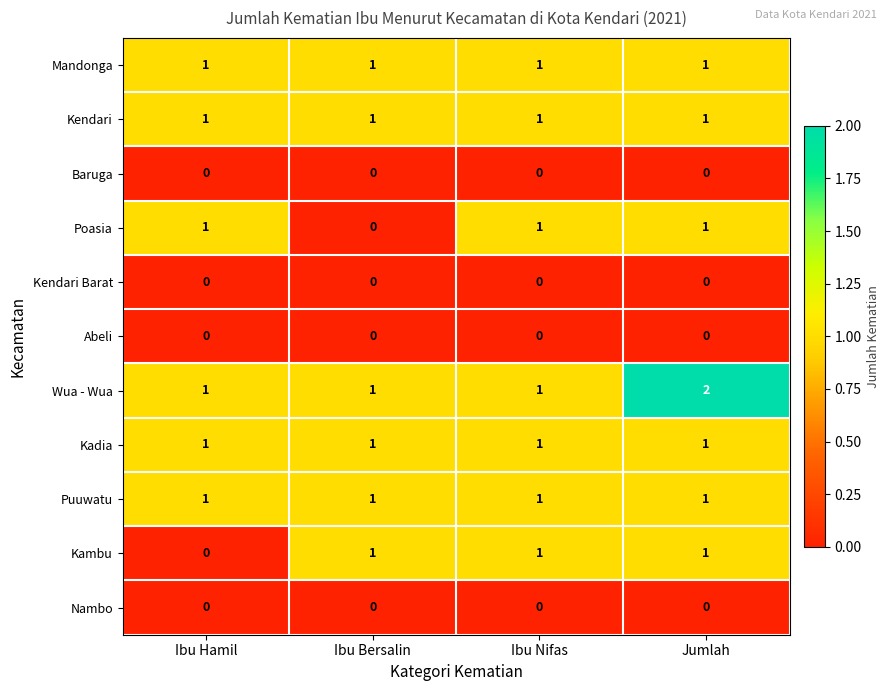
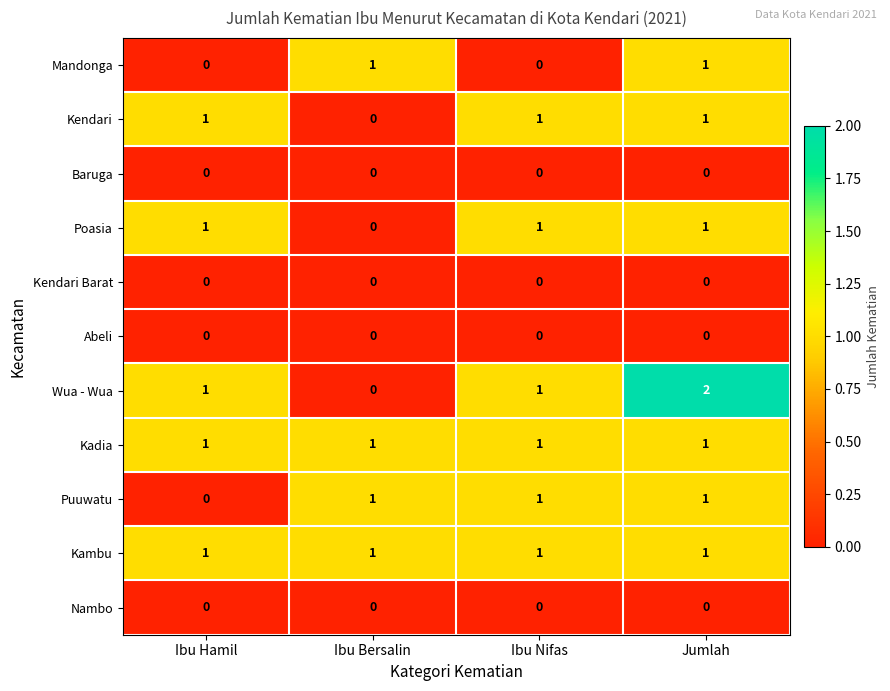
  {
    "Mandonga": {
-     "Ibu Hamil": 1,
+     "Ibu Hamil": 0,
      "Ibu Bersalin": 1,
-     "Ibu Nifas": 1,
+     "Ibu Nifas": 0,
      "Jumlah": 1
    },
    "Kendari": {
      "Ibu Hamil": 1,
-     "Ibu Bersalin": 1,
+     "Ibu Bersalin": 0,
      "Ibu Nifas": 1,
      "Jumlah": 1
    },
    "Baruga": {
      "Ibu Hamil": 0,
      "Ibu Bersalin": 0,
      "Ibu Nifas": 0,
      "Jumlah": 0
    },
    "Poasia": {
      "Ibu Hamil": 1,
      "Ibu Bersalin": 0,
      "Ibu Nifas": 1,
      "Jumlah": 1
    },
    "Kendari Barat": {
      "Ibu Hamil": 0,
      "Ibu Bersalin": 0,
      "Ibu Nifas": 0,
      "Jumlah": 0
    },
    "Abeli": {
      "Ibu Hamil": 0,
      "Ibu Bersalin": 0,
      "Ibu Nifas": 0,
      "Jumlah": 0
    },
    "Wua - Wua": {
      "Ibu Hamil": 1,
-     "Ibu Bersalin": 1,
+     "Ibu Bersalin": 0,
      "Ibu Nifas": 1,
      "Jumlah": 2
    },
    "Kadia": {
      "Ibu Hamil": 1,
      "Ibu Bersalin": 1,
      "Ibu Nifas": 1,
      "Jumlah": 1
    },
    "Puuwatu": {
-     "Ibu Hamil": 1,
+     "Ibu Hamil": 0,
      "Ibu Bersalin": 1,
      "Ibu Nifas": 1,
      "Jumlah": 1
    },
    "Kambu": {
-     "Ibu Hamil": 0,
+     "Ibu Hamil": 1,
      "Ibu Bersalin": 1,
      "Ibu Nifas": 1,
      "Jumlah": 1
    },
    "Nambo": {
      "Ibu Hamil": 0,
      "Ibu Bersalin": 0,
      "Ibu Nifas": 0,
      "Jumlah": 0
    }
  }
